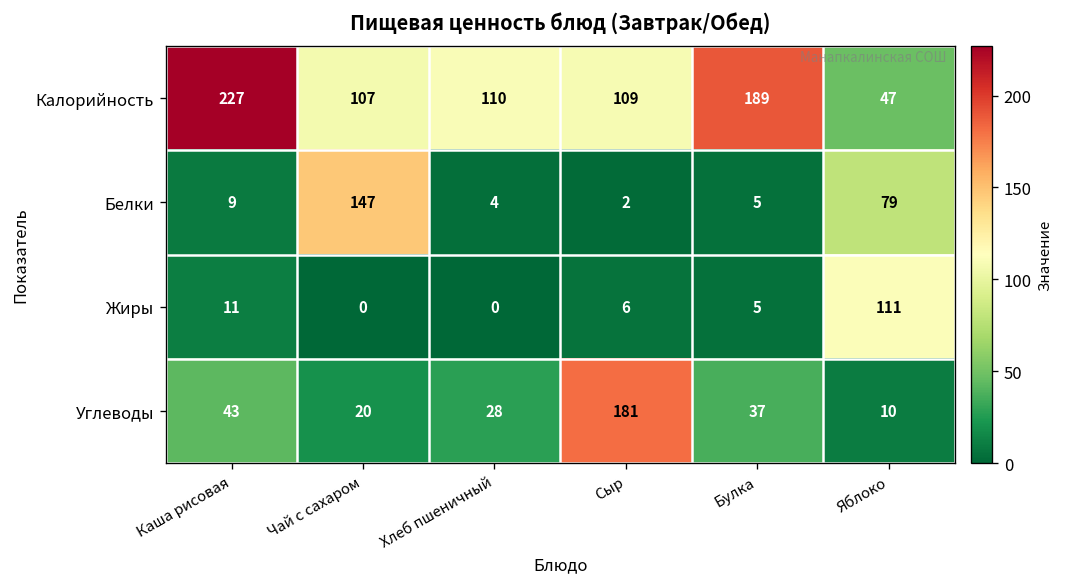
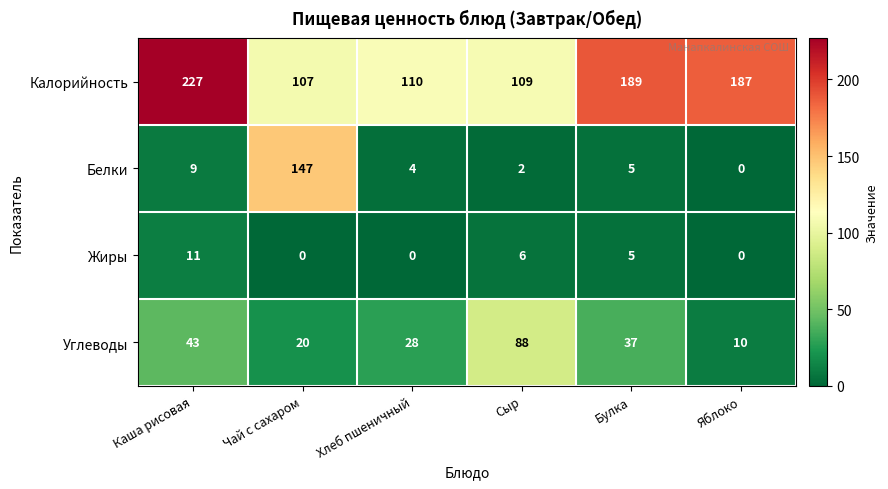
  {
    "Калорийность": {
      "Каша рисовая": 227,
      "Чай с сахаром": 107,
      "Хлеб пшеничный": 110,
      "Сыр": 109,
      "Булка": 189,
-     "Яблоко": 47
+     "Яблоко": 187
    },
    "Белки": {
      "Каша рисовая": 9,
      "Чай с сахаром": 147,
      "Хлеб пшеничный": 4,
      "Сыр": 2,
      "Булка": 5,
-     "Яблоко": 79
+     "Яблоко": 0
    },
    "Жиры": {
      "Каша рисовая": 11,
      "Чай с сахаром": 0,
      "Хлеб пшеничный": 0,
      "Сыр": 6,
      "Булка": 5,
-     "Яблоко": 111
+     "Яблоко": 0
    },
    "Углеводы": {
      "Каша рисовая": 43,
      "Чай с сахаром": 20,
      "Хлеб пшеничный": 28,
-     "Сыр": 181,
+     "Сыр": 88,
      "Булка": 37,
      "Яблоко": 10
    }
  }
